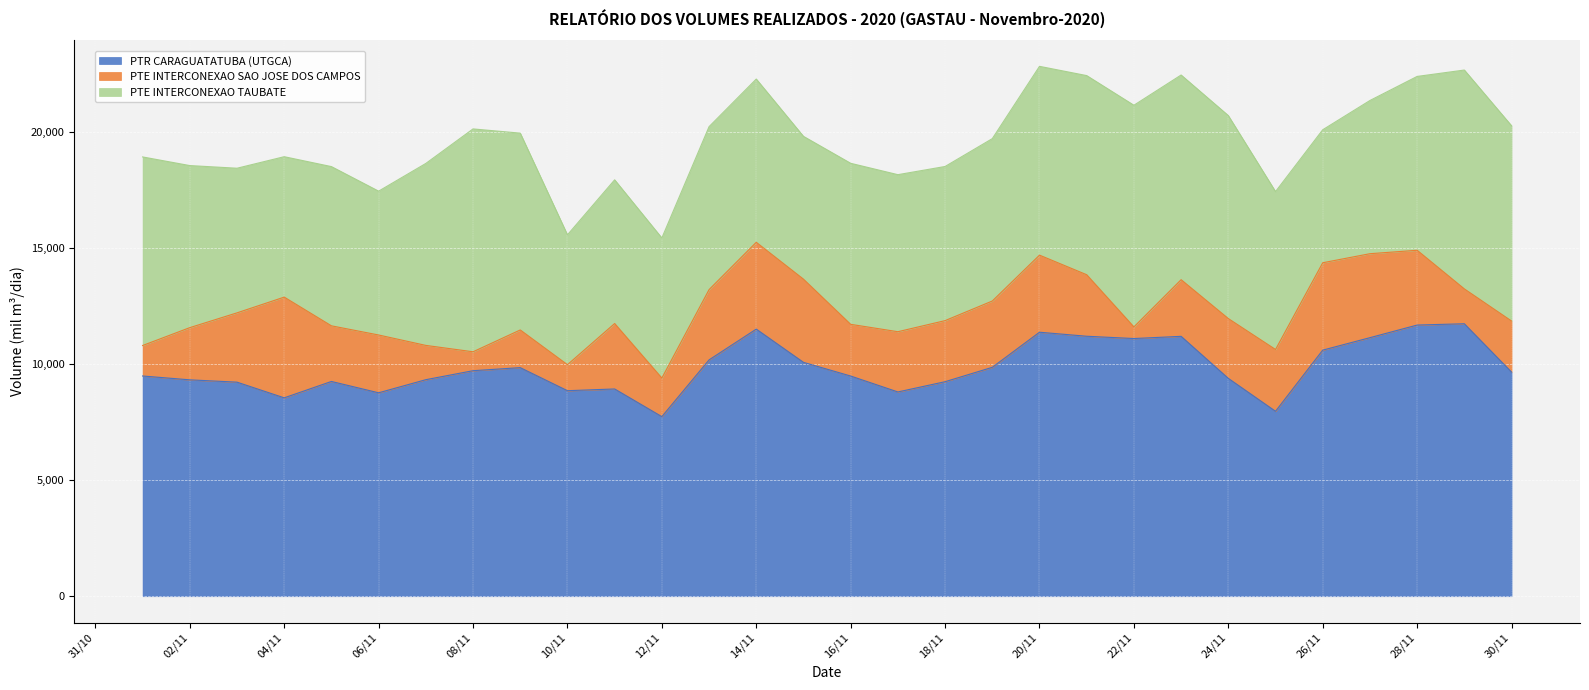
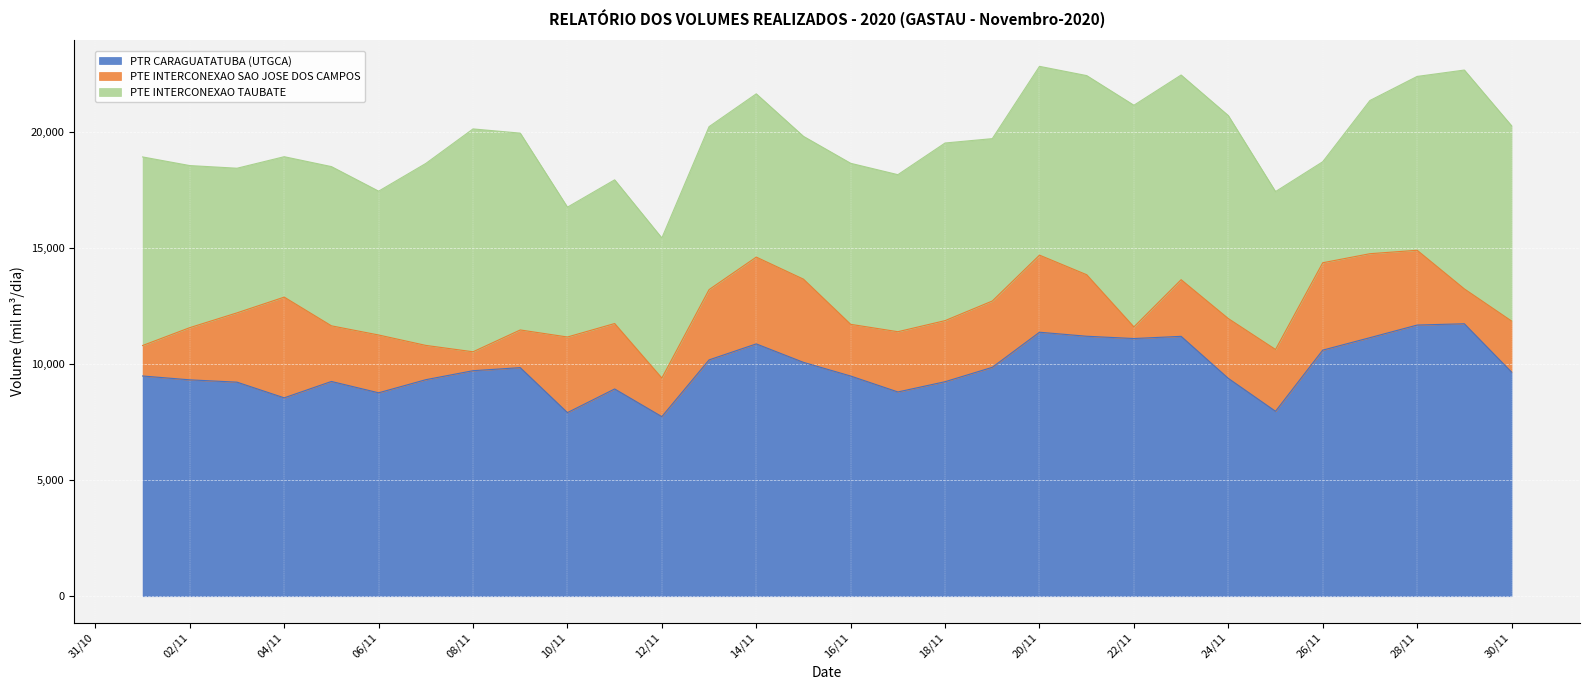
  {
    "PTR CARAGUATATUBA (UTGCA)": {
      "02/11": "9,300",
      "04/11": "8,500",
      "06/11": "8,800",
      "08/11": "9,700",
-     "10/11": "8,900",
+     "10/11": "7,900",
      "12/11": "7,700",
-     "14/11": "11,500",
+     "14/11": "10,900",
      "16/11": "9,500",
      "18/11": "9,200",
      "20/11": "11,400",
      "22/11": "11,100",
      "24/11": "9,400",
      "26/11": "10,600",
      "28/11": "11,700",
      "30/11": "9,700"
    },
    "PTE INTERCONEXAO SAO JOSE DOS CAMPOS": {
      "02/11": "2,200",
      "04/11": "4,300",
      "06/11": "2,500",
      "08/11": "800",
-     "10/11": "1,100",
+     "10/11": "3,300",
      "12/11": "1,700",
      "14/11": "3,700",
      "16/11": "2,200",
      "18/11": "2,600",
      "20/11": "3,300",
      "22/11": "500",
      "24/11": "2,600",
      "26/11": "3,800",
      "28/11": "3,200",
      "30/11": "2,200"
    },
    "PTE INTERCONEXAO TAUBATE": {
      "02/11": "7,000",
      "04/11": "6,000",
      "06/11": "6,200",
      "08/11": "9,600",
      "10/11": "5,600",
      "12/11": "6,000",
      "14/11": "7,000",
      "16/11": "6,900",
-     "18/11": "6,600",
+     "18/11": "7,700",
      "20/11": "8,100",
      "22/11": "9,500",
      "24/11": "8,700",
-     "26/11": "5,700",
+     "26/11": "4,400",
      "28/11": "7,500",
      "30/11": "8,400"
    }
  }
